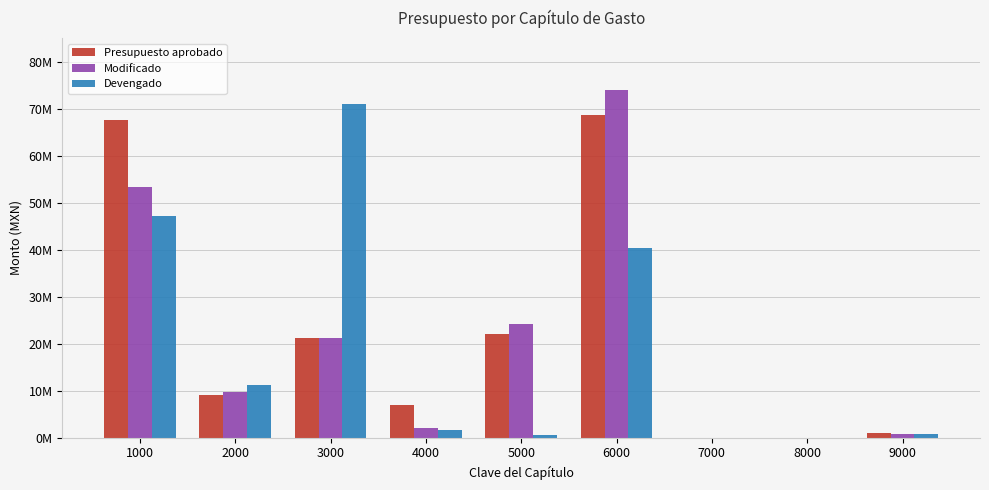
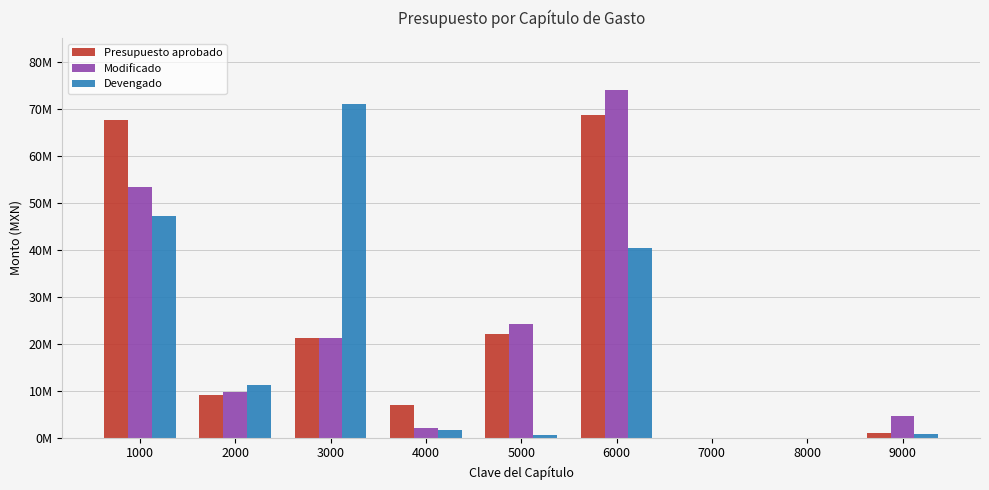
  {
    "Presupuesto aprobado": {
      "1000": 68000000,
      "2000": 9000000,
      "3000": 21000000,
      "4000": 7000000,
      "5000": 22000000,
      "6000": 69000000,
      "7000": 0,
      "8000": 0,
      "9000": 1000000
    },
    "Modificado": {
      "1000": 53000000,
      "2000": 10000000,
      "3000": 21000000,
      "4000": 2000000,
      "5000": 24000000,
      "6000": 74000000,
      "7000": 0,
      "8000": 0,
-     "9000": 1000000
+     "9000": 5000000
    },
    "Devengado": {
      "1000": 47000000,
      "2000": 11000000,
      "3000": 71000000,
      "4000": 2000000,
      "6000": 40000000,
      "7000": 0,
      "8000": 0,
      "9000": 1000000
    }
  }
